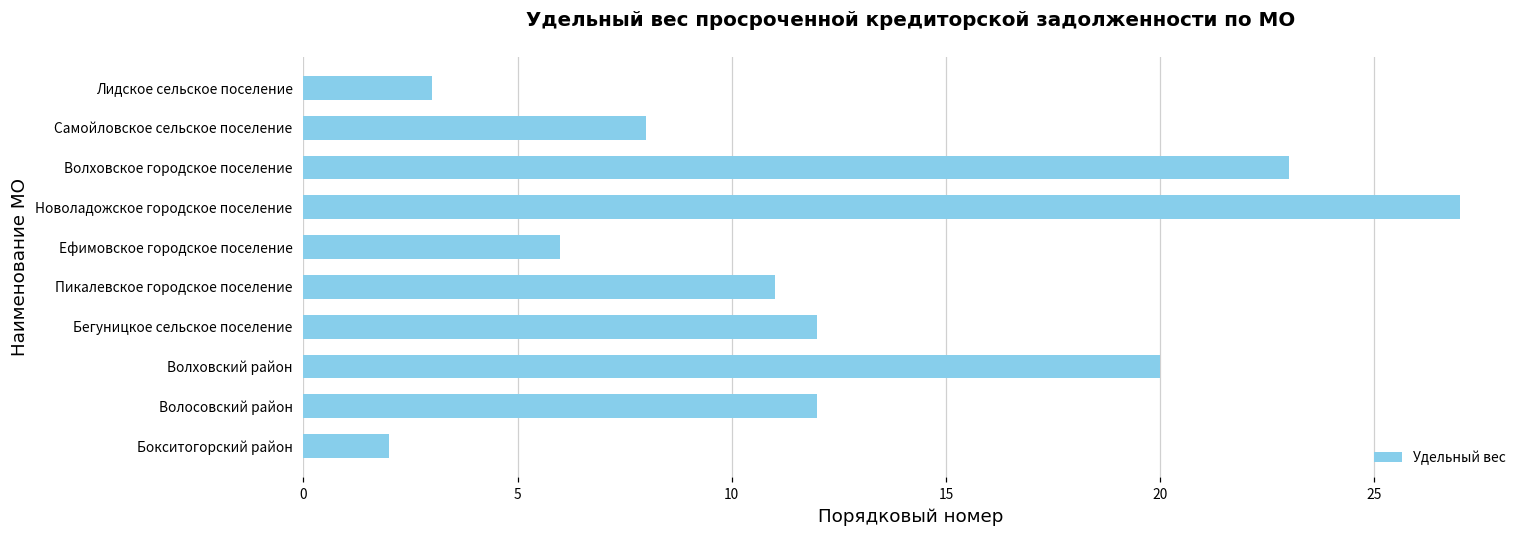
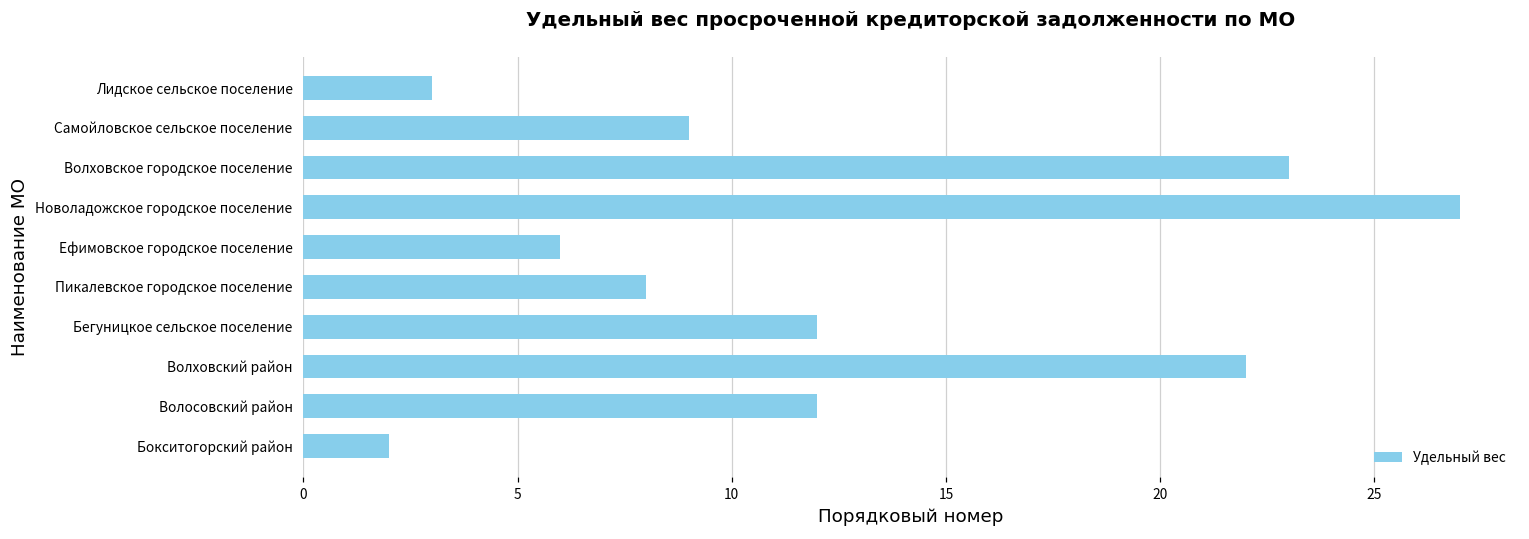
  {
    "Лидское сельское поселение": 3,
-   "Самойловское сельское поселение": 8,
+   "Самойловское сельское поселение": 9,
    "Волховское городское поселение": 23,
    "Новоладожское городское поселение": 27,
    "Ефимовское городское поселение": 6,
-   "Пикалевское городское поселение": 11,
+   "Пикалевское городское поселение": 8,
    "Бегуницкое сельское поселение": 12,
-   "Волховский район": 20,
+   "Волховский район": 22,
    "Волосовский район": 12,
    "Бокситогорский район": 2
  }
